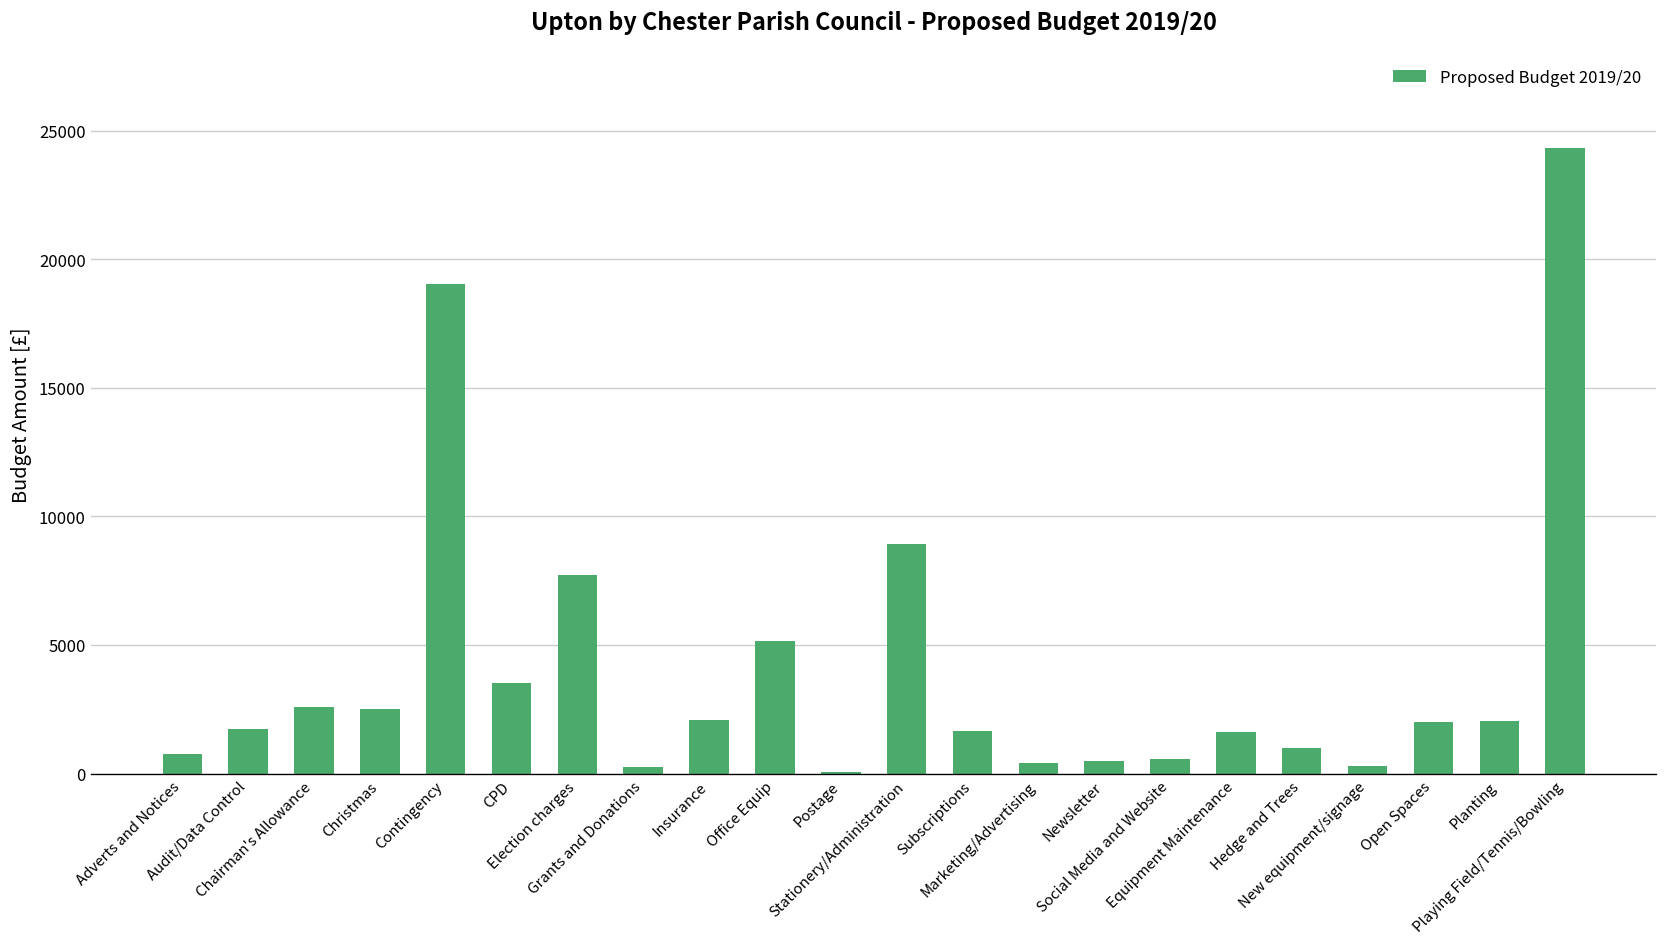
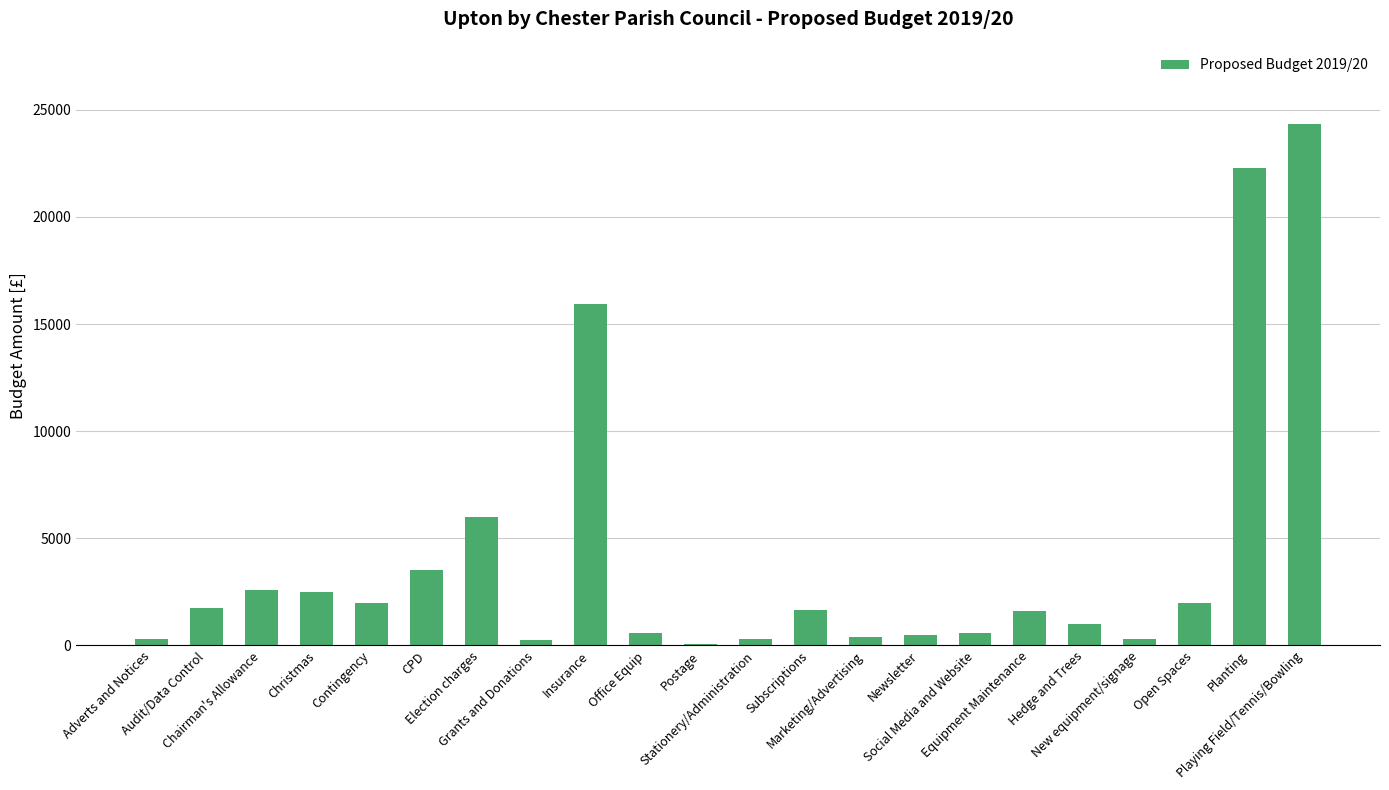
  {
-   "Adverts and Notices": 700,
+   "Adverts and Notices": 300,
    "Audit/Data Control": 1700,
    "Chairman's Allowance": 2600,
    "Christmas": 2500,
-   "Contingency": 19100,
+   "Contingency": 2000,
    "CPD": 3500,
-   "Election charges": 7700,
+   "Election charges": 6000,
    "Grants and Donations": 300,
-   "Insurance": 2100,
-   "Office Equip": 5100,
-   "Stationery/Administration": 8900,
+   "Insurance": 15900,
+   "Office Equip": 600,
+   "Stationery/Administration": 300,
    "Subscriptions": 1700,
    "Marketing/Advertising": 400,
    "Newsletter": 500,
    "Social Media and Website": 600,
    "Equipment Maintenance": 1600,
    "Hedge and Trees": 1000,
    "New equipment/signage": 300,
    "Open Spaces": 2000,
-   "Planting": 2100,
+   "Planting": 22300,
    "Playing Field/Tennis/Bowling": 24300
  }
